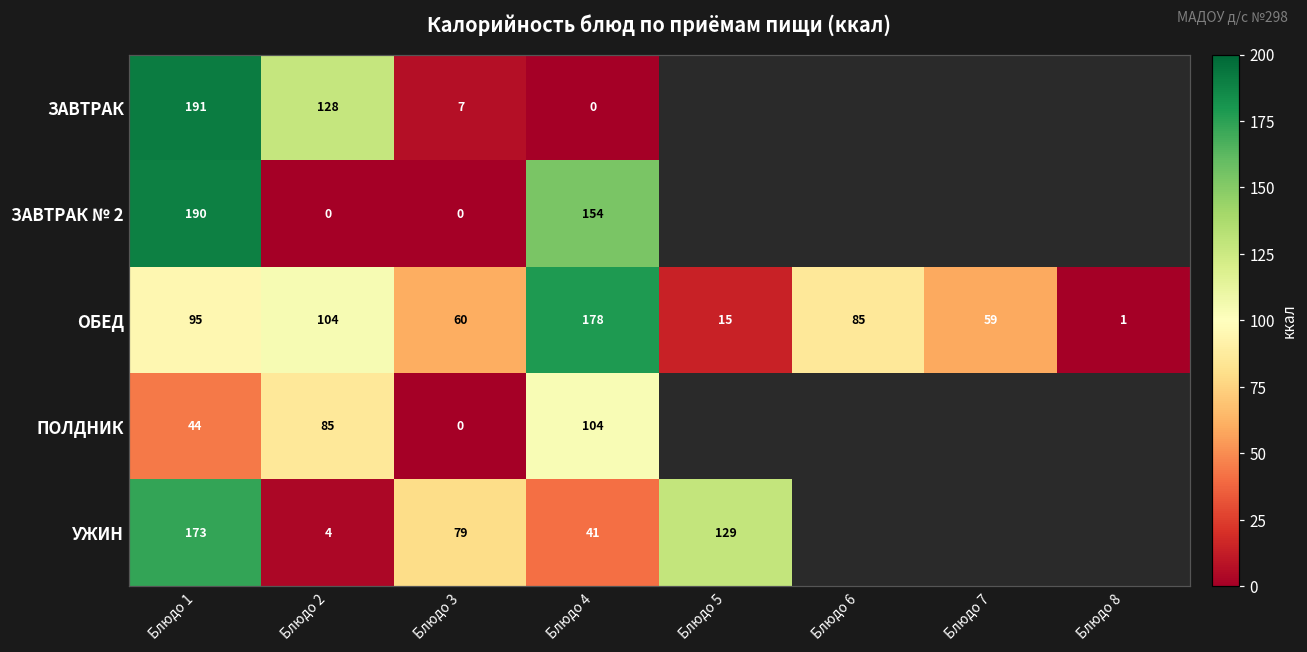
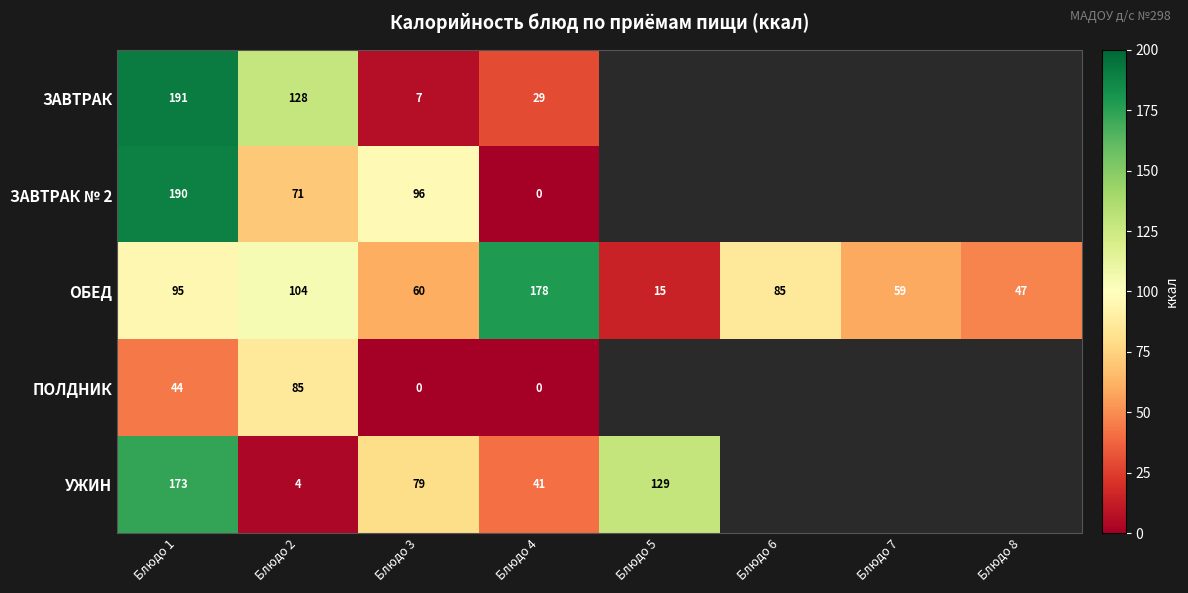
  {
    "ЗАВТРАК": {
      "Блюдо 1": 191,
      "Блюдо 2": 128,
      "Блюдо 3": 7,
-     "Блюдо 4": 0
+     "Блюдо 4": 29
    },
    "ЗАВТРАК № 2": {
      "Блюдо 1": 190,
-     "Блюдо 2": 0,
-     "Блюдо 3": 0,
-     "Блюдо 4": 154
+     "Блюдо 2": 71,
+     "Блюдо 3": 96,
+     "Блюдо 4": 0
    },
    "ОБЕД": {
      "Блюдо 1": 95,
      "Блюдо 2": 104,
      "Блюдо 3": 60,
      "Блюдо 4": 178,
      "Блюдо 5": 15,
      "Блюдо 6": 85,
      "Блюдо 7": 59,
-     "Блюдо 8": 1
+     "Блюдо 8": 47
    },
    "ПОЛДНИК": {
      "Блюдо 1": 44,
      "Блюдо 2": 85,
      "Блюдо 3": 0,
-     "Блюдо 4": 104
+     "Блюдо 4": 0
    },
    "УЖИН": {
      "Блюдо 1": 173,
      "Блюдо 2": 4,
      "Блюдо 3": 79,
      "Блюдо 4": 41,
      "Блюдо 5": 129
    }
  }
